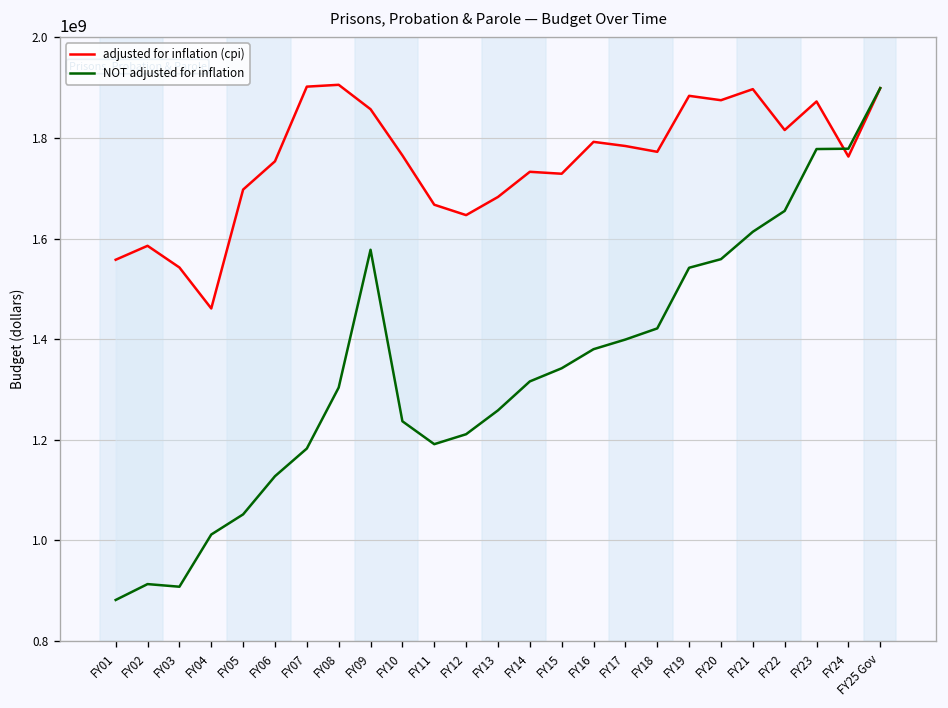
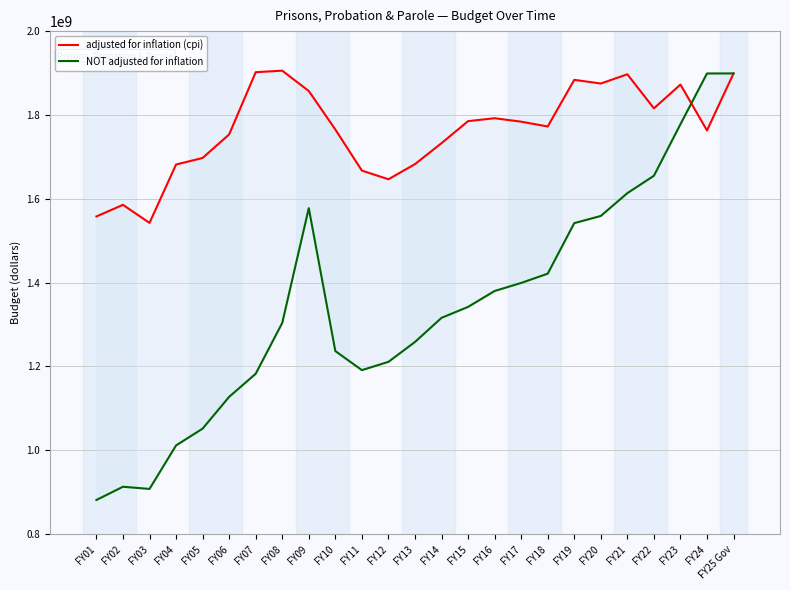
  {
    "adjusted for inflation (cpi)": {
-     "FY04": 1460000000,
-     "FY15": 1730000000,
+     "FY04": 1680000000,
+     "FY15": 1790000000,
      "FY24": 1760000000
    },
    "NOT adjusted for inflation": {
      "FY01": 880000000,
      "FY02": 910000000,
      "FY03": 910000000,
      "FY04": 1010000000,
      "FY05": 1050000000,
      "FY06": 1130000000,
      "FY07": 1180000000,
      "FY08": 1300000000,
      "FY09": 1580000000,
      "FY10": 1240000000,
      "FY11": 1190000000,
      "FY12": 1210000000,
      "FY13": 1260000000,
      "FY14": 1320000000,
      "FY15": 1340000000,
      "FY16": 1380000000,
      "FY17": 1400000000,
      "FY18": 1420000000,
      "FY19": 1540000000,
      "FY20": 1560000000,
      "FY21": 1610000000,
      "FY22": 1650000000,
      "FY23": 1780000000,
-     "FY24": 1780000000
+     "FY24": 1900000000
    }
  }
